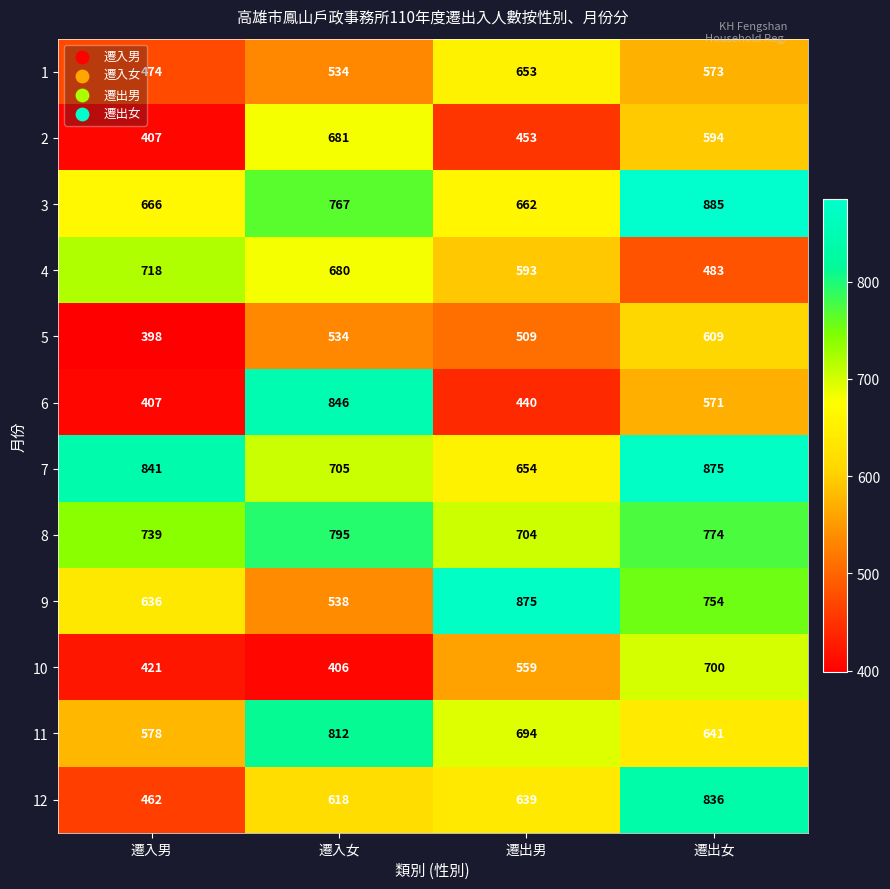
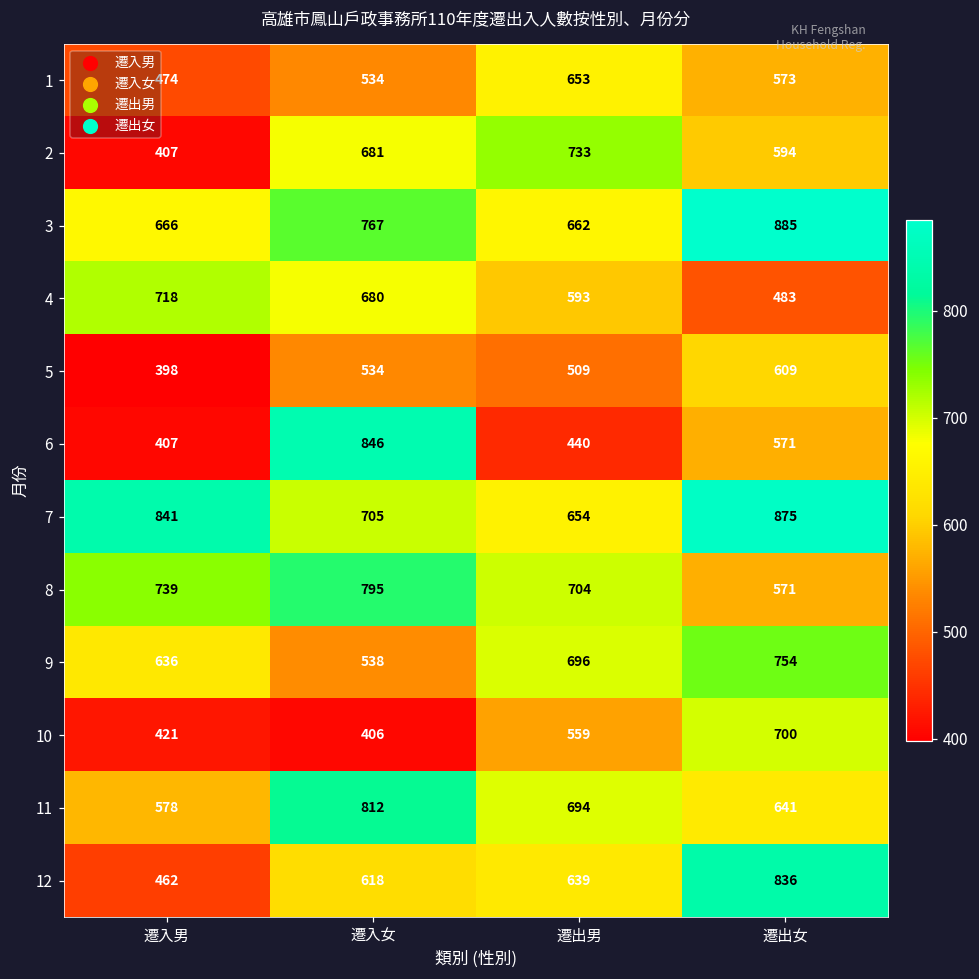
  {
    "1": {
      "遷入女": 534,
      "遷出男": 653,
      "遷出女": 573
    },
    "2": {
      "遷入男": 407,
      "遷入女": 681,
-     "遷出男": 453,
+     "遷出男": 733,
      "遷出女": 594
    },
    "3": {
      "遷入男": 666,
      "遷入女": 767,
      "遷出男": 662,
      "遷出女": 885
    },
    "4": {
      "遷入男": 718,
      "遷入女": 680,
      "遷出男": 593,
      "遷出女": 483
    },
    "5": {
      "遷入男": 398,
      "遷入女": 534,
      "遷出男": 509,
      "遷出女": 609
    },
    "6": {
      "遷入男": 407,
      "遷入女": 846,
      "遷出男": 440,
      "遷出女": 571
    },
    "7": {
      "遷入男": 841,
      "遷入女": 705,
      "遷出男": 654,
      "遷出女": 875
    },
    "8": {
      "遷入男": 739,
      "遷入女": 795,
      "遷出男": 704,
-     "遷出女": 774
+     "遷出女": 571
    },
    "9": {
      "遷入男": 636,
      "遷入女": 538,
-     "遷出男": 875,
+     "遷出男": 696,
      "遷出女": 754
    },
    "10": {
      "遷入男": 421,
      "遷入女": 406,
      "遷出男": 559,
      "遷出女": 700
    },
    "11": {
      "遷入男": 578,
      "遷入女": 812,
      "遷出男": 694,
      "遷出女": 641
    },
    "12": {
      "遷入男": 462,
      "遷入女": 618,
      "遷出男": 639,
      "遷出女": 836
    }
  }
